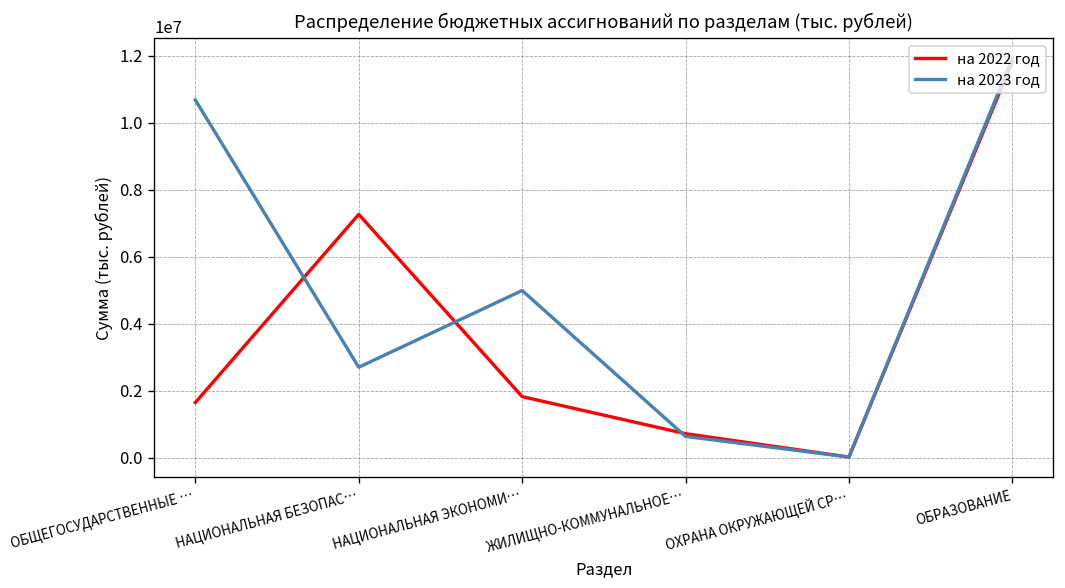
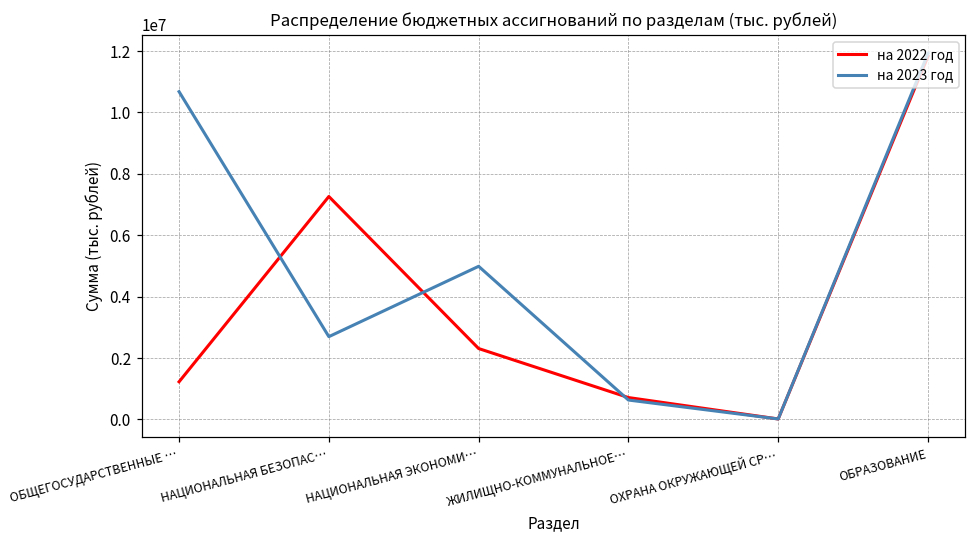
  {
    "на 2022 год": {
-     "ОБЩЕГОСУДАРСТВЕННЫЕ …": 1600000,
+     "ОБЩЕГОСУДАРСТВЕННЫЕ …": 1200000,
      "НАЦИОНАЛЬНАЯ БЕЗОПАС…": 7300000,
-     "НАЦИОНАЛЬНАЯ ЭКОНОМИ…": 1800000
+     "НАЦИОНАЛЬНАЯ ЭКОНОМИ…": 2300000
    },
    "на 2023 год": {
      "ОБЩЕГОСУДАРСТВЕННЫЕ …": 10700000,
      "НАЦИОНАЛЬНАЯ БЕЗОПАС…": 2700000,
      "НАЦИОНАЛЬНАЯ ЭКОНОМИ…": 5000000
    }
  }
